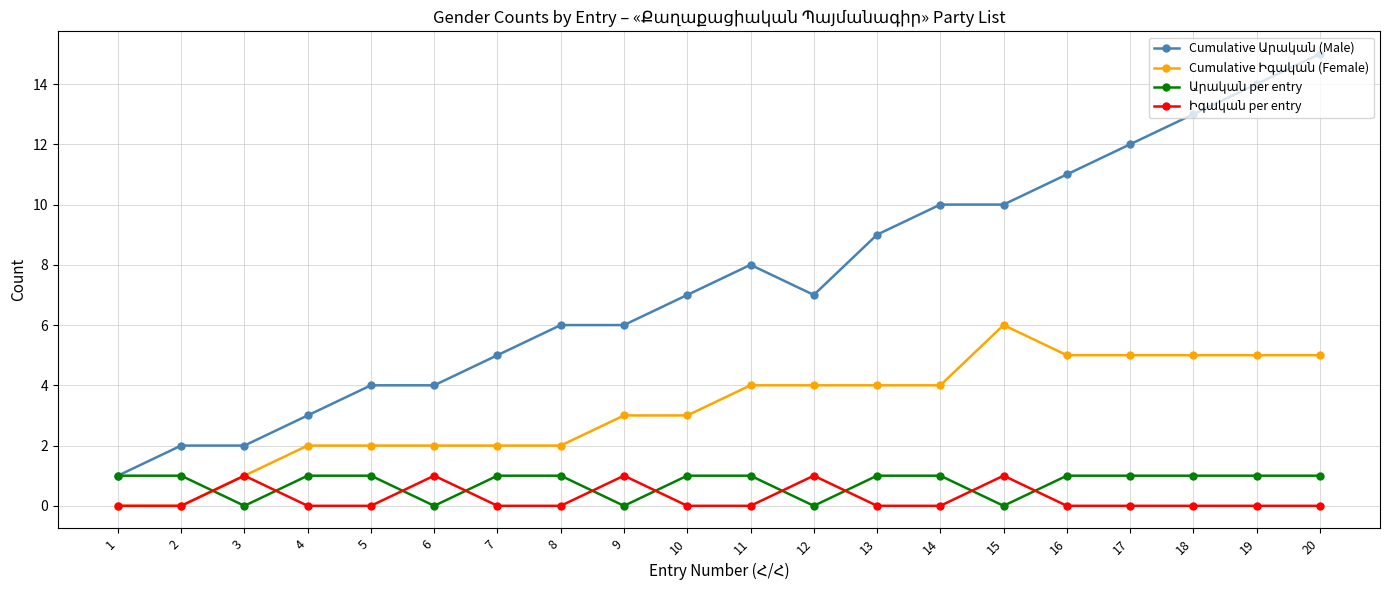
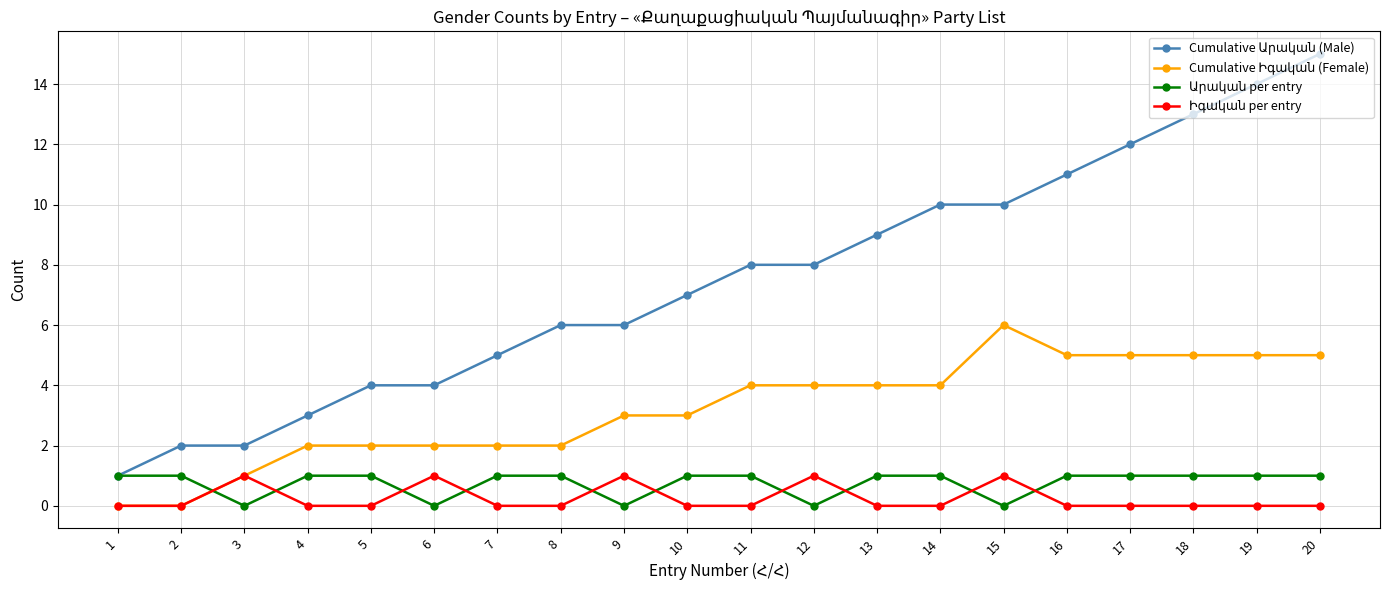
  {
    "Cumulative Արական (Male)": {
      "2": 2,
      "3": 2,
      "4": 3,
      "5": 4,
      "6": 4,
      "7": 5,
      "8": 6,
      "9": 6,
      "10": 7,
      "11": 8,
-     "12": 7,
+     "12": 8,
      "13": 9,
      "14": 10,
      "15": 10,
      "16": 11,
      "17": 12
    },
    "Cumulative Իգական (Female)": {
      "4": 2,
      "5": 2,
      "6": 2,
      "7": 2,
      "8": 2,
      "9": 3,
      "10": 3,
      "11": 4,
      "12": 4,
      "13": 4,
      "14": 4,
      "15": 6,
      "16": 5,
      "17": 5,
      "18": 5,
      "19": 5,
      "20": 5
    },
    "Արական per entry": {
      "2": 1,
      "3": 0,
      "4": 1,
      "5": 1,
      "6": 0,
      "7": 1,
      "8": 1,
      "9": 0,
      "10": 1,
      "11": 1,
      "12": 0,
      "13": 1,
      "14": 1,
      "15": 0,
      "16": 1,
      "17": 1,
      "18": 1,
      "19": 1,
      "20": 1
    },
    "Իգական per entry": {
      "4": 0,
      "5": 0,
      "6": 1,
      "7": 0,
      "8": 0,
      "9": 1,
      "10": 0,
      "11": 0,
      "12": 1,
      "13": 0,
      "14": 0,
      "15": 1,
      "16": 0,
      "17": 0,
      "18": 0,
      "19": 0,
      "20": 0
    }
  }
